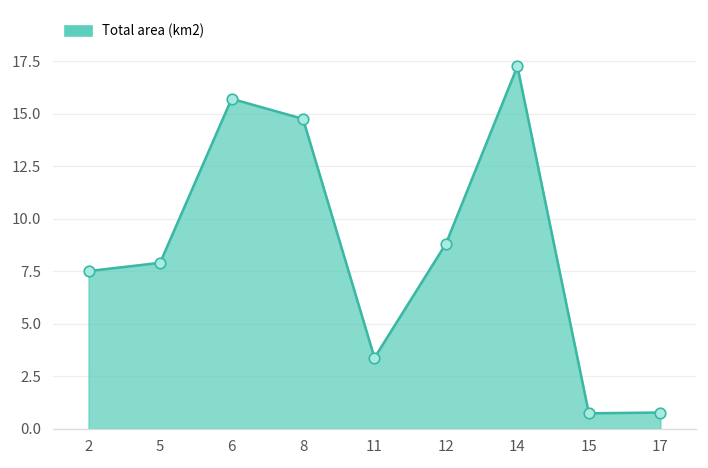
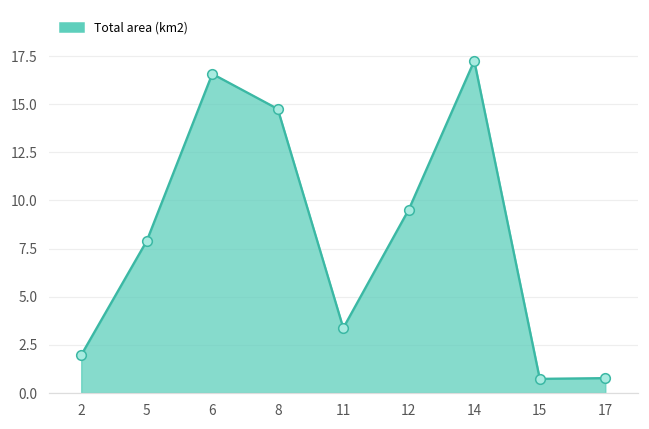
  {
-   "2": 7.5,
+   "2": 2.0,
    "5": 7.9,
-   "6": 15.7,
+   "6": 16.6,
    "8": 14.8,
    "11": 3.4,
-   "12": 8.8,
+   "12": 9.5,
    "14": 17.3,
    "15": 0.7,
    "17": 0.8
  }
